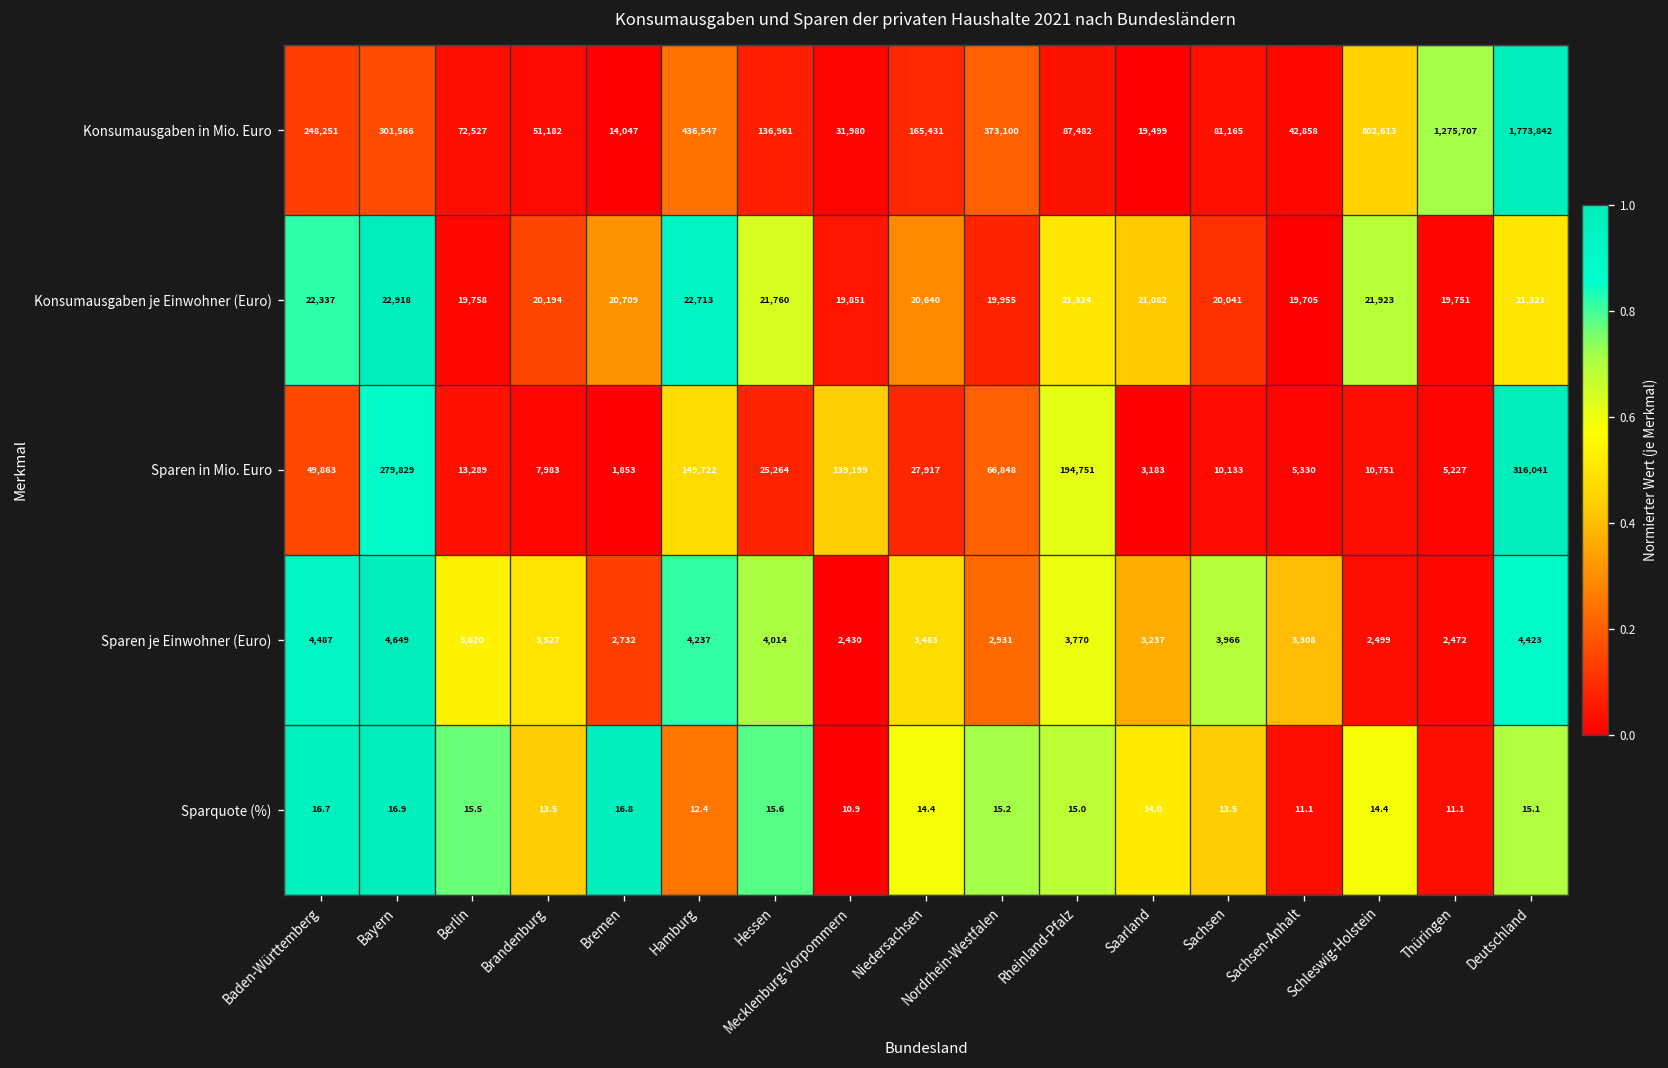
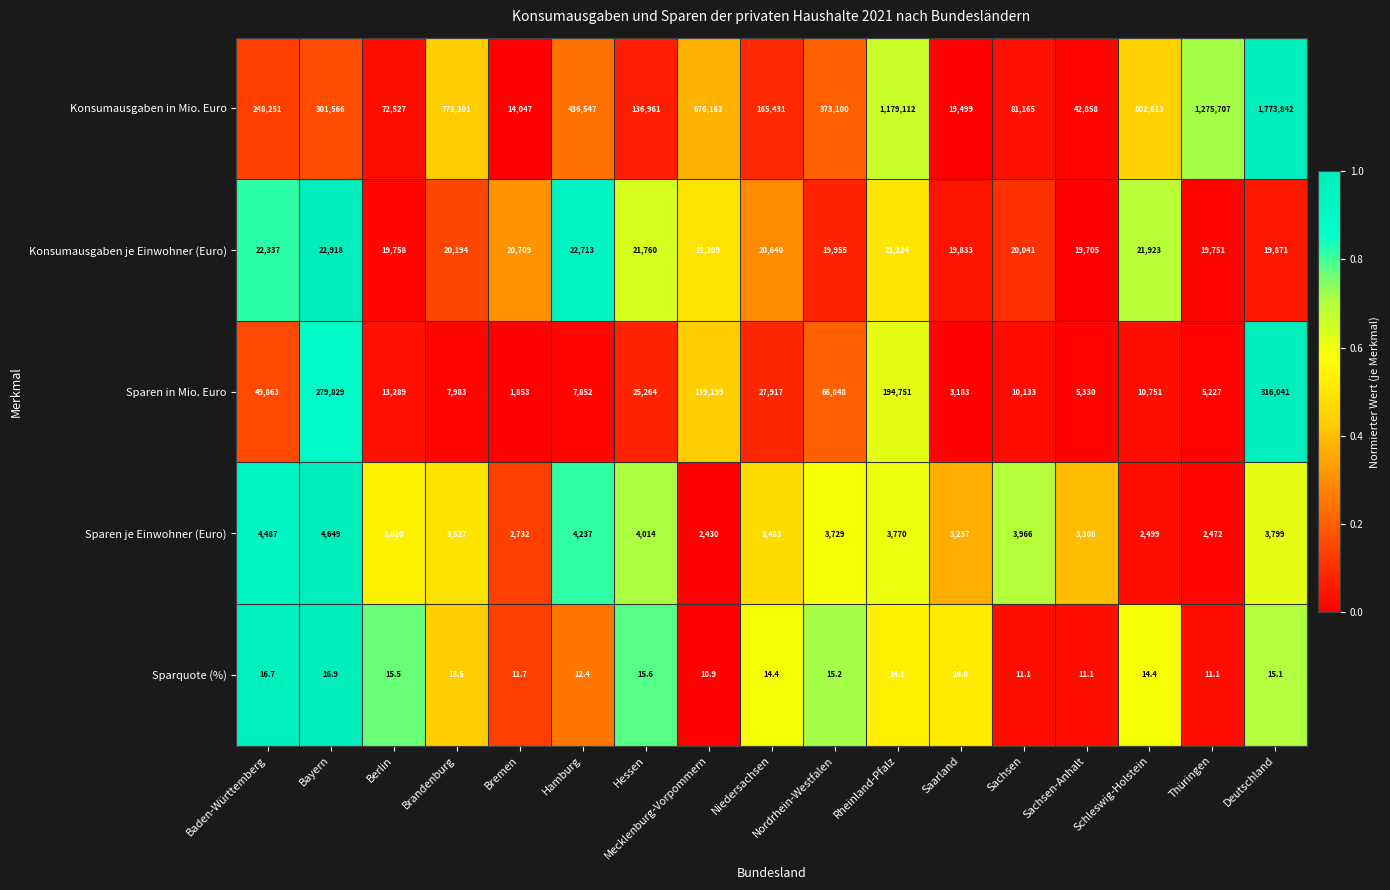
  {
    "Konsumausgaben in Mio. Euro": {
      "Baden-Württemberg": "248,251",
      "Bayern": "301,566",
      "Berlin": "72,527",
-     "Brandenburg": "51,182",
+     "Brandenburg": "773,201",
      "Bremen": "14,047",
      "Hamburg": "436,547",
      "Hessen": "136,961",
-     "Mecklenburg-Vorpommern": "31,980",
+     "Mecklenburg-Vorpommern": "676,163",
      "Niedersachsen": "165,431",
      "Nordrhein-Westfalen": "373,100",
-     "Rheinland-Pfalz": "87,482",
+     "Rheinland-Pfalz": "1,179,112",
      "Saarland": "19,499",
      "Sachsen": "81,165",
      "Sachsen-Anhalt": "42,858",
      "Schleswig-Holstein": "802,613",
      "Thüringen": "1,275,707",
      "Deutschland": "1,773,842"
    },
    "Konsumausgaben je Einwohner (Euro)": {
      "Baden-Württemberg": "22,337",
      "Bayern": "22,918",
      "Berlin": "19,758",
      "Brandenburg": "20,194",
      "Bremen": "20,709",
      "Hamburg": "22,713",
      "Hessen": "21,760",
-     "Mecklenburg-Vorpommern": "19,851",
+     "Mecklenburg-Vorpommern": "21,309",
      "Niedersachsen": "20,640",
      "Nordrhein-Westfalen": "19,955",
      "Rheinland-Pfalz": "21,324",
-     "Saarland": "21,082",
+     "Saarland": "19,833",
      "Sachsen": "20,041",
      "Sachsen-Anhalt": "19,705",
      "Schleswig-Holstein": "21,923",
      "Thüringen": "19,751",
-     "Deutschland": "21,321"
+     "Deutschland": "19,871"
    },
    "Sparen in Mio. Euro": {
      "Baden-Württemberg": "49,863",
      "Bayern": "279,829",
      "Berlin": "13,289",
      "Brandenburg": "7,983",
      "Bremen": "1,853",
-     "Hamburg": "149,722",
+     "Hamburg": "7,852",
      "Hessen": "25,264",
      "Mecklenburg-Vorpommern": "139,199",
      "Niedersachsen": "27,917",
      "Nordrhein-Westfalen": "66,848",
      "Rheinland-Pfalz": "194,751",
      "Saarland": "3,183",
      "Sachsen": "10,133",
      "Sachsen-Anhalt": "5,330",
      "Schleswig-Holstein": "10,751",
      "Thüringen": "5,227",
      "Deutschland": "316,041"
    },
    "Sparen je Einwohner (Euro)": {
      "Baden-Württemberg": "4,487",
      "Bayern": "4,649",
      "Berlin": "3,620",
      "Brandenburg": "3,527",
      "Bremen": "2,732",
      "Hamburg": "4,237",
      "Hessen": "4,014",
      "Mecklenburg-Vorpommern": "2,430",
      "Niedersachsen": "3,483",
-     "Nordrhein-Westfalen": "2,931",
+     "Nordrhein-Westfalen": "3,729",
      "Rheinland-Pfalz": "3,770",
      "Saarland": "3,237",
      "Sachsen": "3,966",
      "Sachsen-Anhalt": "3,308",
      "Schleswig-Holstein": "2,499",
      "Thüringen": "2,472",
-     "Deutschland": "4,423"
+     "Deutschland": "3,799"
    },
    "Sparquote (%)": {
      "Baden-Württemberg": "16.7",
      "Bayern": "16.9",
      "Berlin": "15.5",
      "Brandenburg": "13.5",
-     "Bremen": "16.8",
+     "Bremen": "11.7",
      "Hamburg": "12.4",
      "Hessen": "15.6",
      "Mecklenburg-Vorpommern": "10.9",
      "Niedersachsen": "14.4",
      "Nordrhein-Westfalen": "15.2",
-     "Rheinland-Pfalz": "15.0",
+     "Rheinland-Pfalz": "14.1",
      "Saarland": "14.0",
-     "Sachsen": "13.5",
+     "Sachsen": "11.1",
      "Sachsen-Anhalt": "11.1",
      "Schleswig-Holstein": "14.4",
      "Thüringen": "11.1",
      "Deutschland": "15.1"
    }
  }
